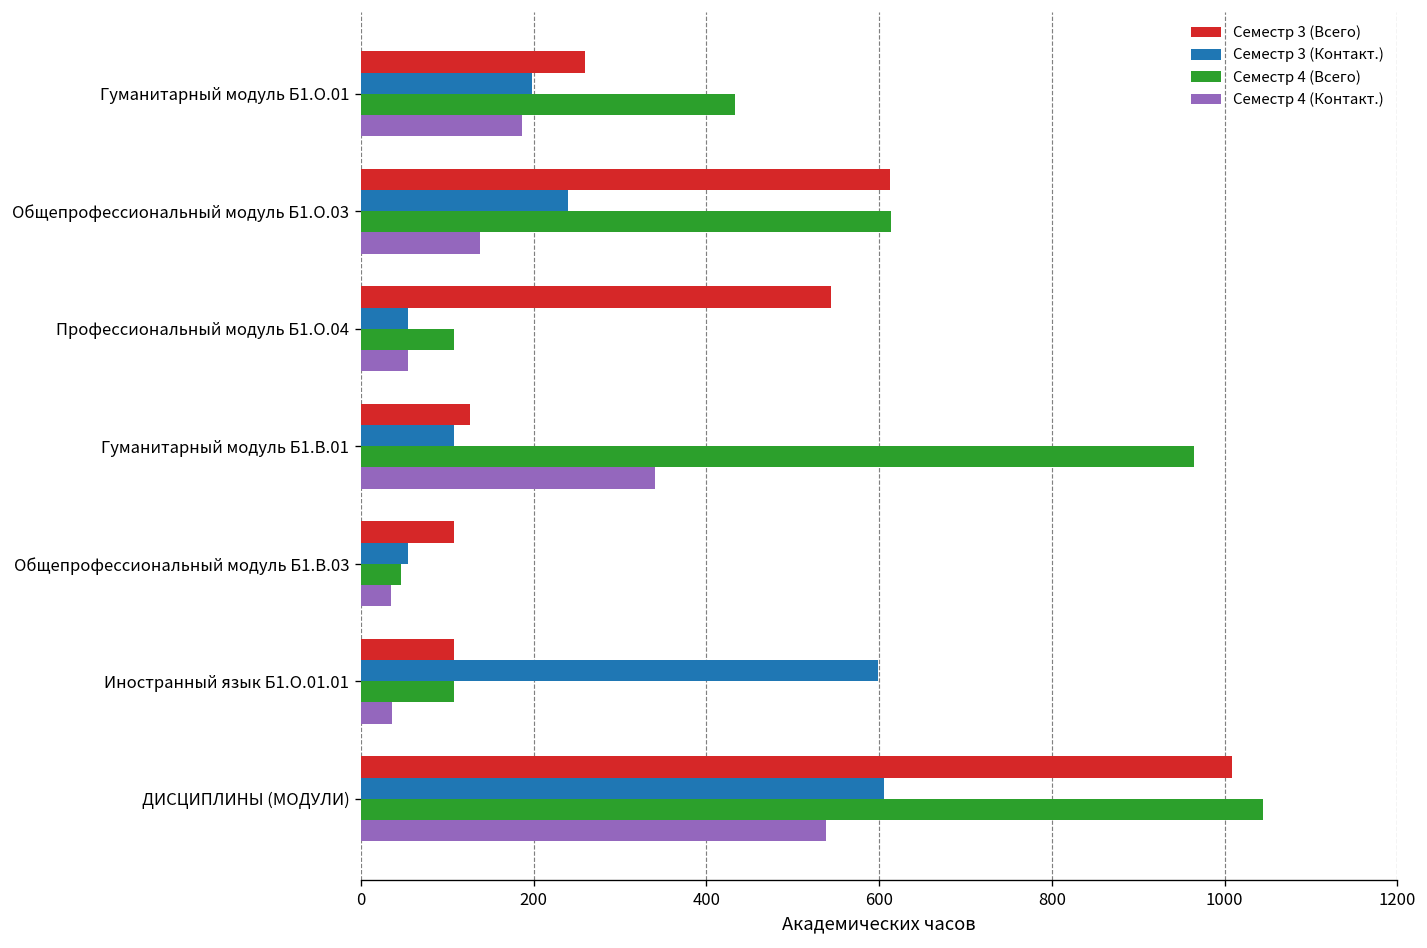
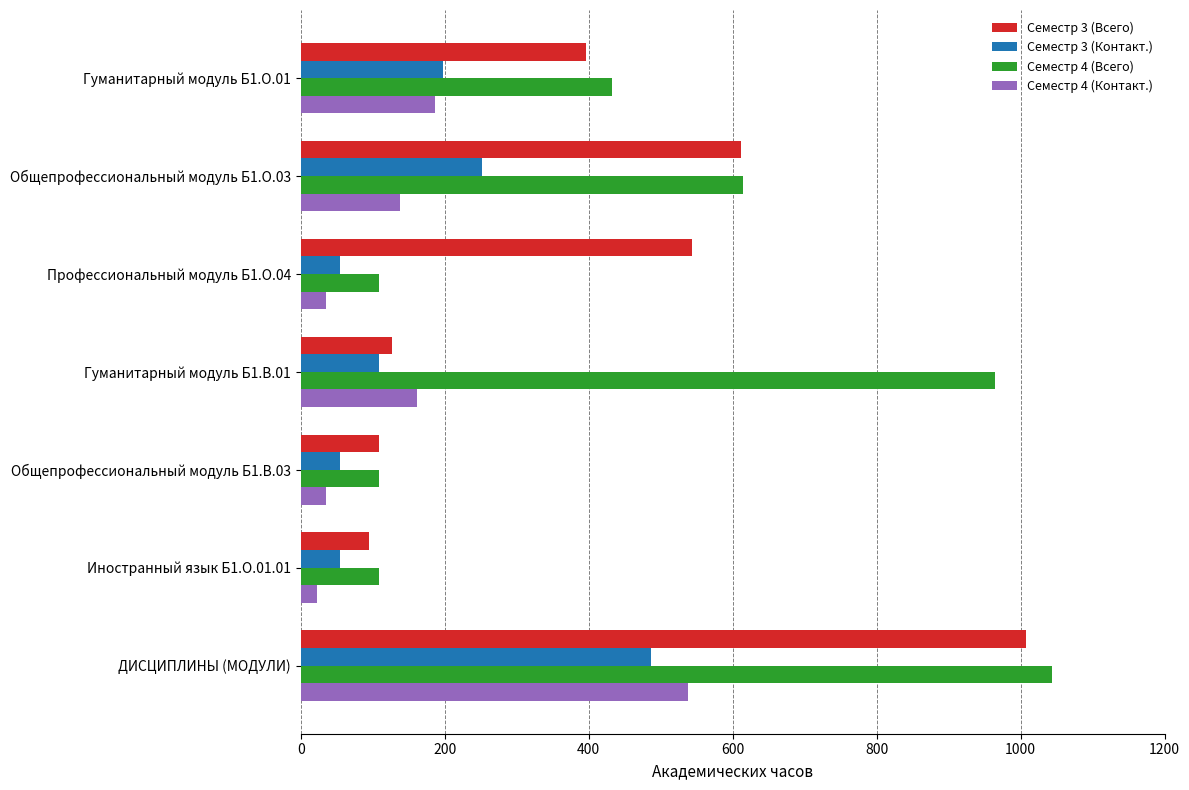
  {
    "Семестр 3 (Всего)": {
-     "Гуманитарный модуль Б1.О.01": 260,
+     "Гуманитарный модуль Б1.О.01": 400,
      "Общепрофессиональный модуль Б1.О.03": 610,
      "Профессиональный модуль Б1.О.04": 540,
      "Гуманитарный модуль Б1.В.01": 130,
      "Общепрофессиональный модуль Б1.В.03": 110,
-     "Иностранный язык Б1.О.01.01": 110,
+     "Иностранный язык Б1.О.01.01": 100,
      "ДИСЦИПЛИНЫ (МОДУЛИ)": 1010
    },
    "Семестр 3 (Контакт.)": {
      "Гуманитарный модуль Б1.О.01": 200,
-     "Общепрофессиональный модуль Б1.О.03": 240,
+     "Общепрофессиональный модуль Б1.О.03": 250,
      "Профессиональный модуль Б1.О.04": 50,
      "Гуманитарный модуль Б1.В.01": 110,
      "Общепрофессиональный модуль Б1.В.03": 50,
-     "Иностранный язык Б1.О.01.01": 600,
-     "ДИСЦИПЛИНЫ (МОДУЛИ)": 610
+     "Иностранный язык Б1.О.01.01": 50,
+     "ДИСЦИПЛИНЫ (МОДУЛИ)": 490
    },
    "Семестр 4 (Всего)": {
      "Гуманитарный модуль Б1.О.01": 430,
      "Общепрофессиональный модуль Б1.О.03": 610,
      "Профессиональный модуль Б1.О.04": 110,
      "Гуманитарный модуль Б1.В.01": 960,
-     "Общепрофессиональный модуль Б1.В.03": 50,
+     "Общепрофессиональный модуль Б1.В.03": 110,
      "Иностранный язык Б1.О.01.01": 110,
      "ДИСЦИПЛИНЫ (МОДУЛИ)": 1040
    },
    "Семестр 4 (Контакт.)": {
      "Гуманитарный модуль Б1.О.01": 190,
      "Общепрофессиональный модуль Б1.О.03": 140,
-     "Профессиональный модуль Б1.О.04": 50,
-     "Гуманитарный модуль Б1.В.01": 340,
+     "Профессиональный модуль Б1.О.04": 40,
+     "Гуманитарный модуль Б1.В.01": 160,
      "Общепрофессиональный модуль Б1.В.03": 40,
-     "Иностранный язык Б1.О.01.01": 40,
+     "Иностранный язык Б1.О.01.01": 20,
      "ДИСЦИПЛИНЫ (МОДУЛИ)": 540
    }
  }
